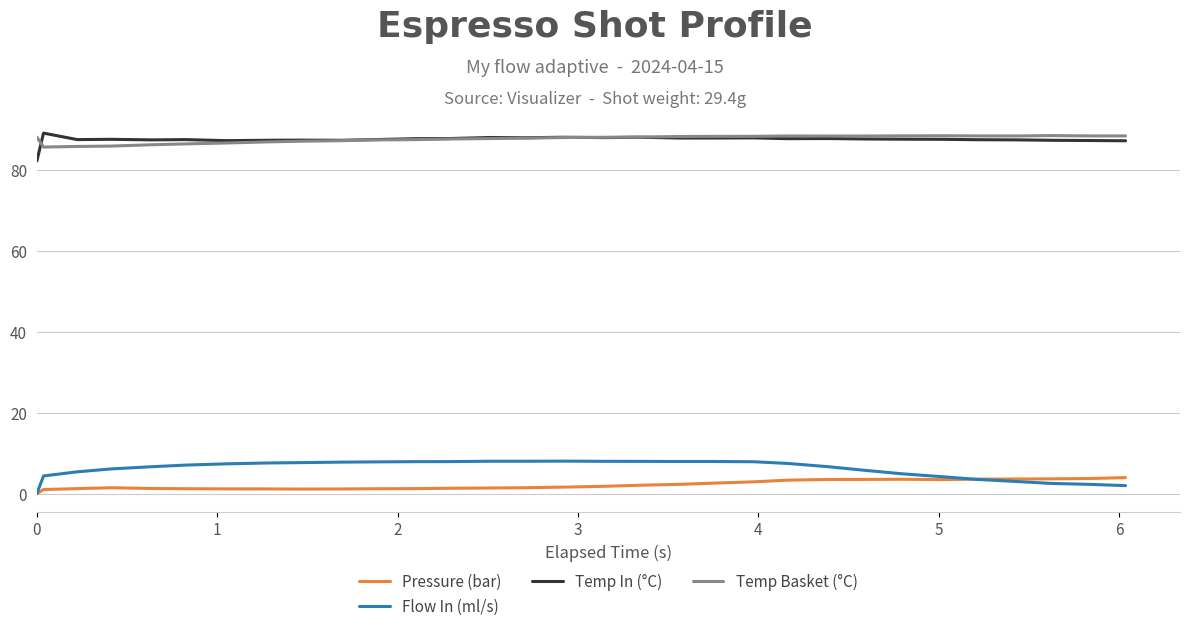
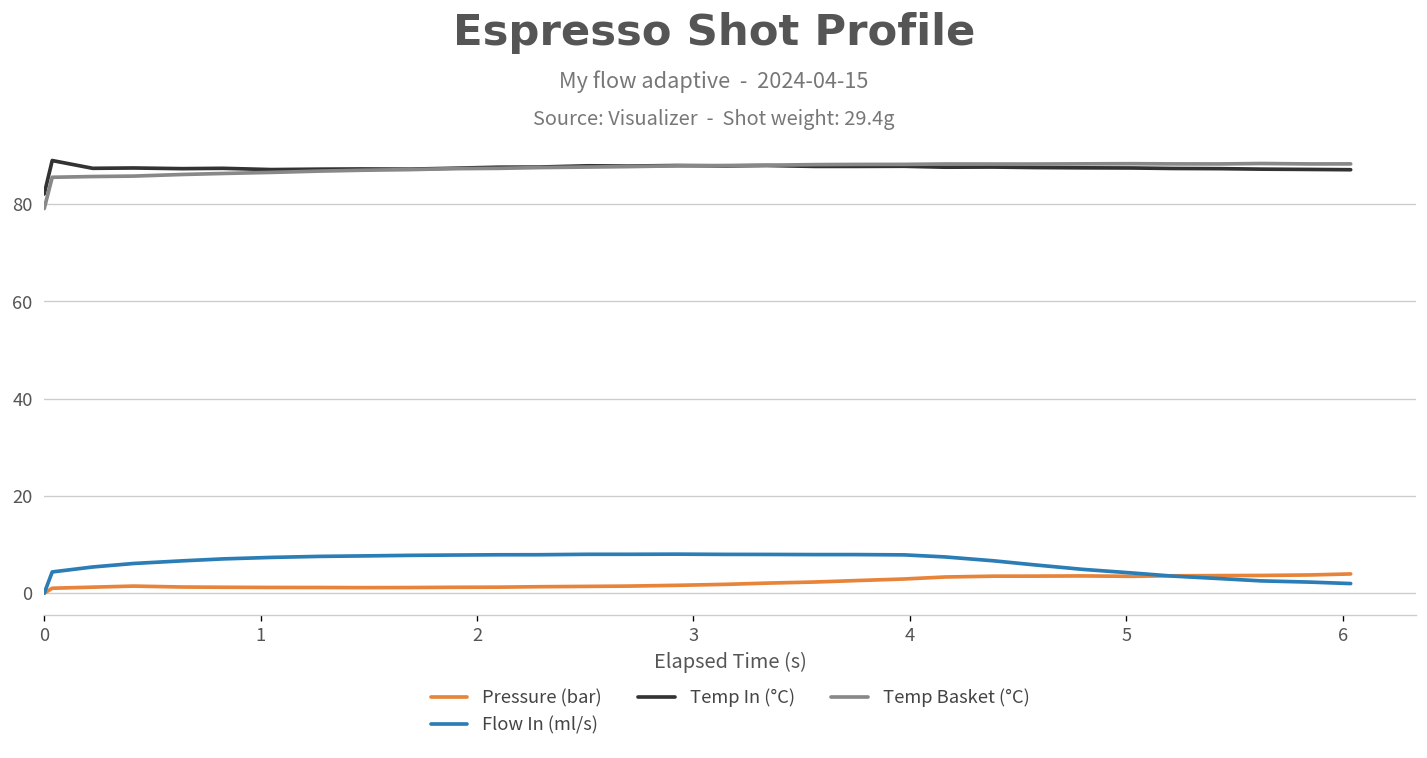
  {
    "Temp In (°C)": {
      "0": 82
    },
    "Temp Basket (°C)": {
-     "0": 88
+     "0": 79
    }
  }
